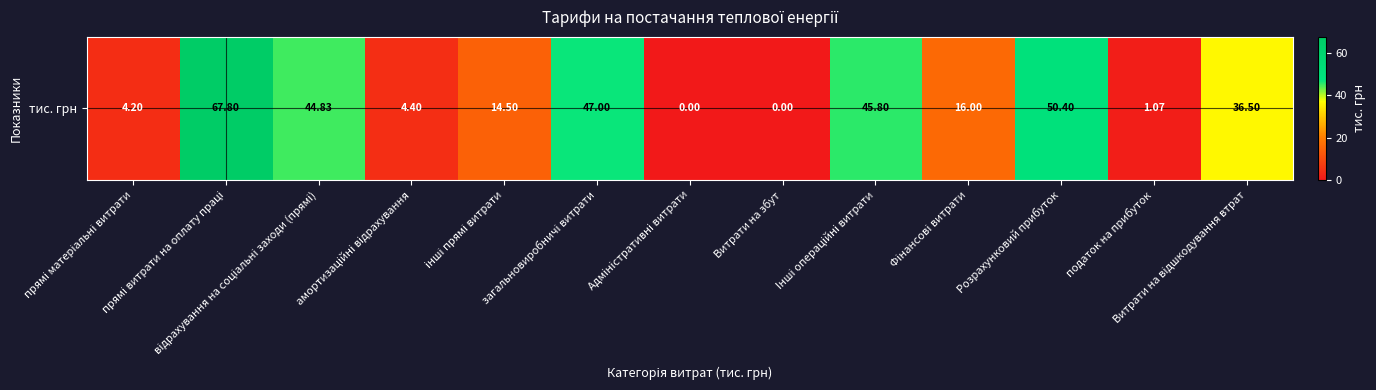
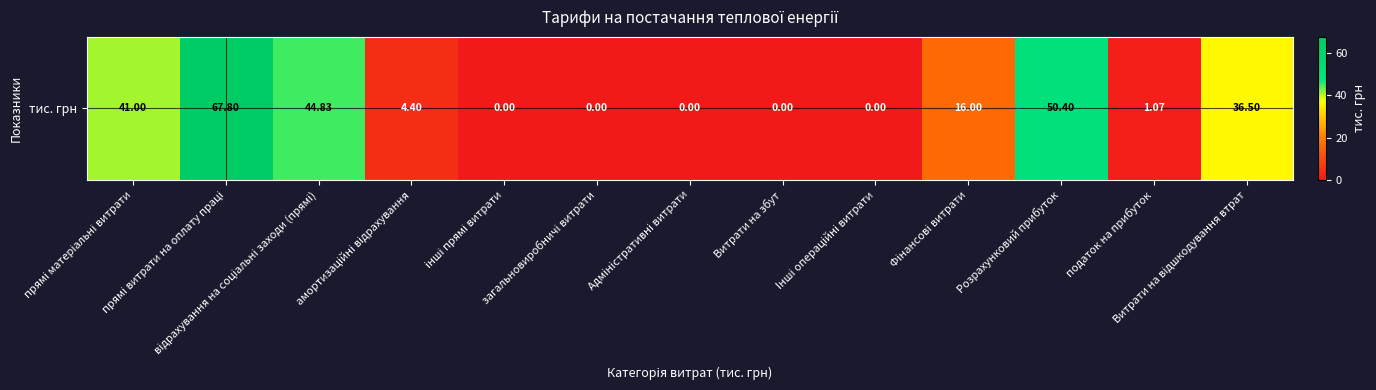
  {
    "тис. грн": {
-     "прямі матеріальні витрати": 4.20,
+     "прямі матеріальні витрати": 41.00,
      "прямі витрати на оплату праці": 67.80,
      "відрахування на соціальні заходи (прямі)": 44.83,
      "амортизаційні відрахування": 4.40,
-     "інші прямі витрати": 14.50,
-     "загальновиробничі витрати": 47.00,
+     "інші прямі витрати": 0.00,
+     "загальновиробничі витрати": 0.00,
      "Адміністративні витрати": 0.00,
      "Витрати на збут": 0.00,
-     "Інші операційні витрати": 45.80,
+     "Інші операційні витрати": 0.00,
      "Фінансові витрати": 16.00,
      "Розрахунковий прибуток": 50.40,
      "податок на прибуток": 1.07,
      "Витрати на відшкодування втрат": 36.50
    }
  }
